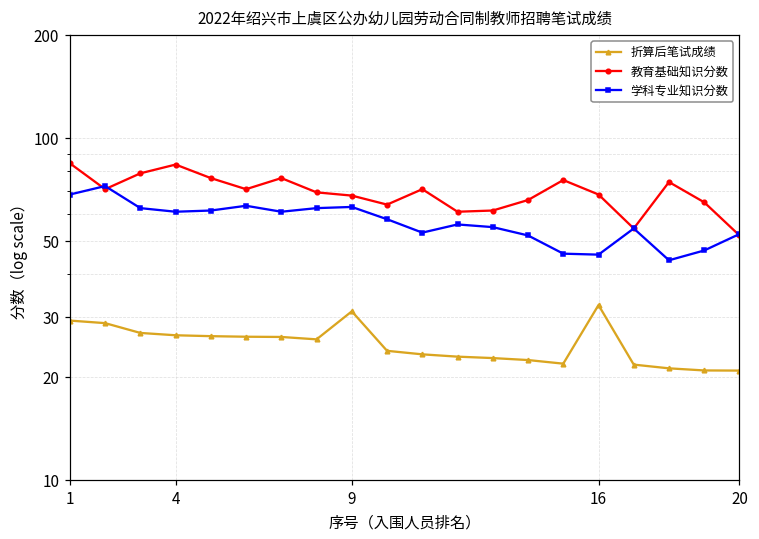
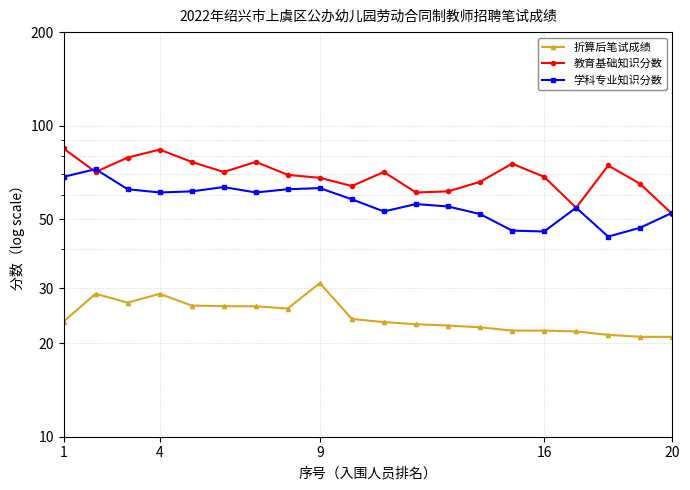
  {
    "折算后笔试成绩": {
-     "1": 29,
-     "4": 27,
+     "1": 23,
+     "4": 29,
      "9": 31,
-     "16": 33,
+     "16": 22,
      "20": 21
    },
    "教育基础知识分数": {
      "1": 85,
      "4": 84,
      "9": 68,
      "16": 69
    },
    "学科专业知识分数": {
      "1": 69,
      "4": 61,
      "9": 63,
      "16": 46
    }
  }
